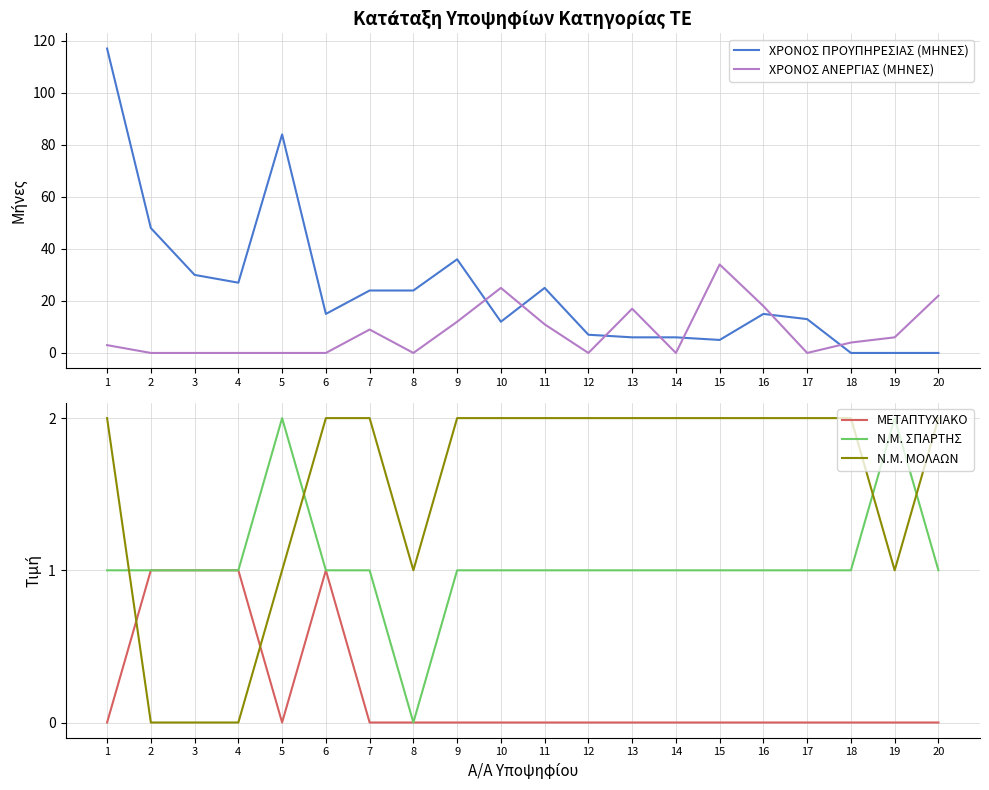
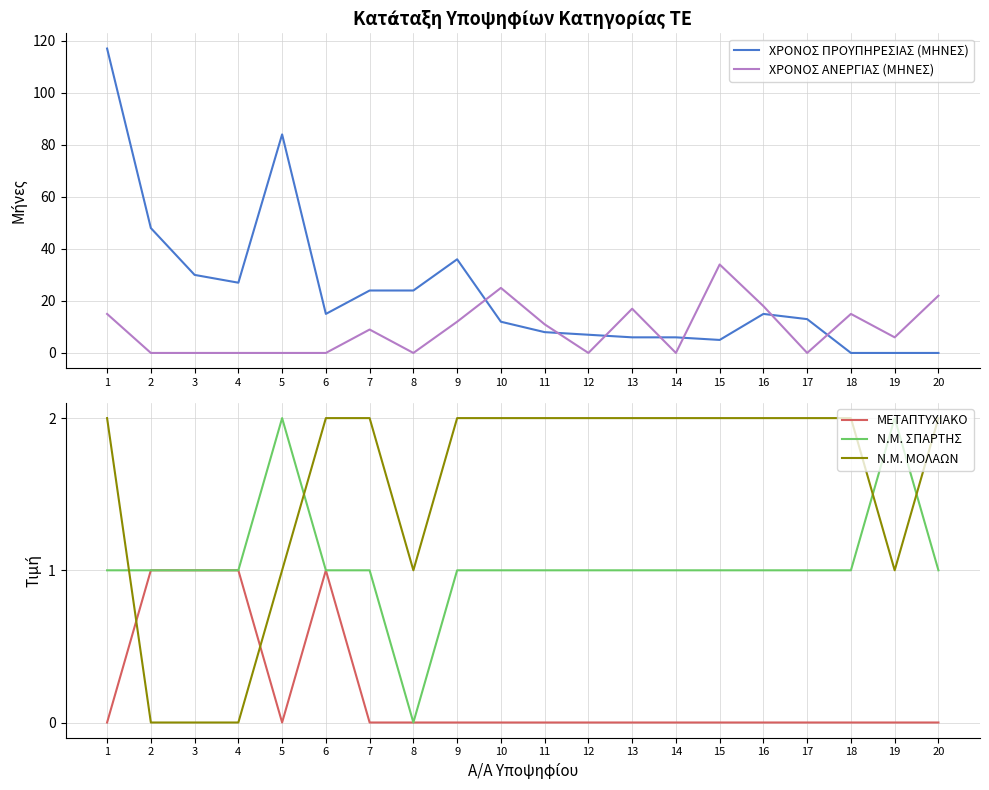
  {
    "Κατάταξη Υποψηφίων Κατηγορίας ΤΕ": {
      "ΧΡΟΝΟΣ ΠΡΟΥΠΗΡΕΣΙΑΣ (ΜΗΝΕΣ)": {
        "1": 117,
        "2": 48,
        "3": 30,
        "4": 27,
        "5": 84,
        "6": 15,
        "7": 24,
        "8": 24,
        "9": 36,
        "10": 12,
-       "11": 25,
+       "11": 8,
        "12": 7,
        "13": 6,
        "14": 6,
        "15": 5,
        "16": 15,
        "17": 13,
        "18": 0,
        "19": 0,
        "20": 0
      },
      "ΧΡΟΝΟΣ ΑΝΕΡΓΙΑΣ (ΜΗΝΕΣ)": {
-       "1": 3,
+       "1": 15,
        "2": 0,
        "3": 0,
        "4": 0,
        "5": 0,
        "6": 0,
        "7": 9,
        "8": 0,
        "9": 12,
        "10": 25,
        "11": 11,
        "12": 0,
        "13": 17,
        "14": 0,
        "15": 34,
        "16": 18,
        "17": 0,
-       "18": 4,
+       "18": 15,
        "19": 6,
        "20": 22
      }
    }
  }
